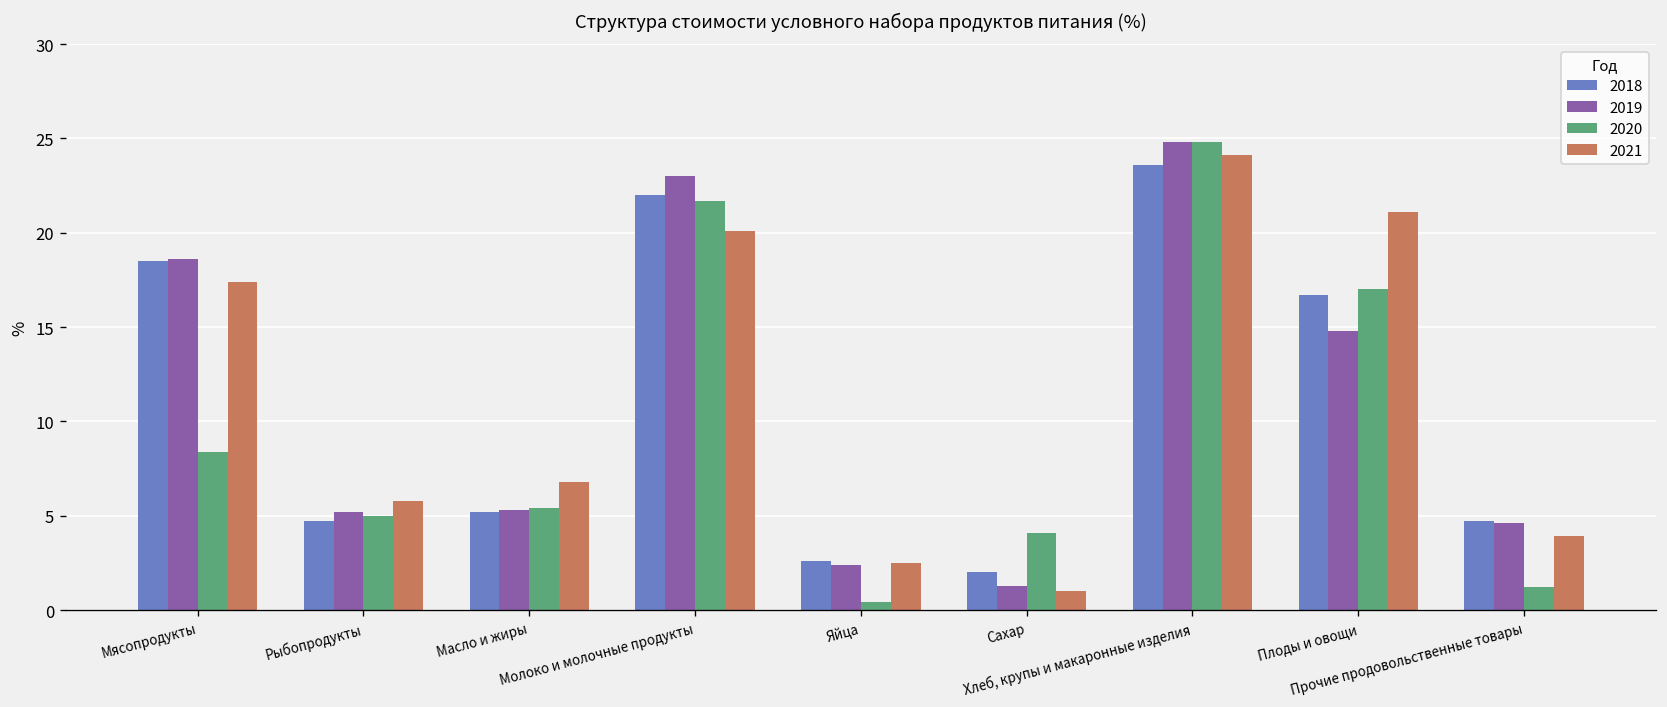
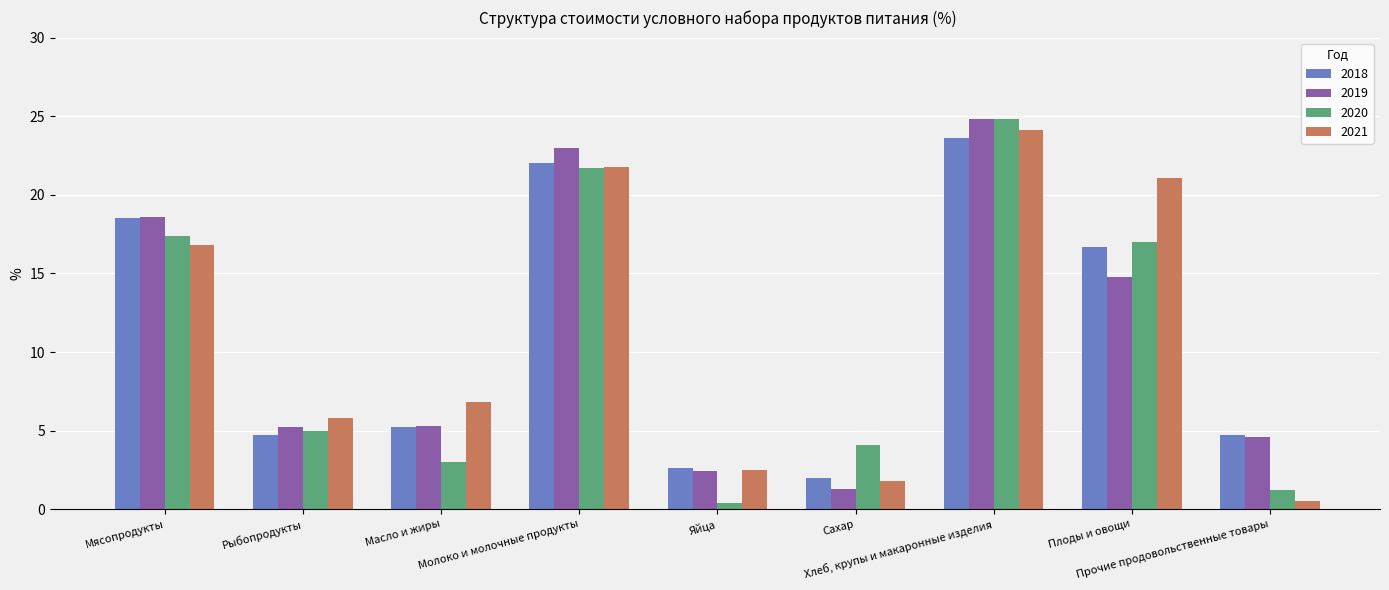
  {
    "2020": {
-     "Мясопродукты": 8.4,
+     "Мясопродукты": 17.4,
      "Рыбопродукты": 5.0,
-     "Масло и жиры": 5.4,
+     "Масло и жиры": 3.0,
      "Молоко и молочные продукты": 21.7,
      "Яйца": 0.4,
      "Сахар": 4.1,
      "Хлеб, крупы и макаронные изделия": 24.8,
      "Плоды и овощи": 17.0,
      "Прочие продовольственные товары": 1.2
    },
    "2021": {
-     "Мясопродукты": 17.4,
+     "Мясопродукты": 16.8,
      "Рыбопродукты": 5.8,
      "Масло и жиры": 6.8,
-     "Молоко и молочные продукты": 20.1,
+     "Молоко и молочные продукты": 21.8,
      "Яйца": 2.5,
-     "Сахар": 1.0,
+     "Сахар": 1.8,
      "Хлеб, крупы и макаронные изделия": 24.1,
      "Плоды и овощи": 21.1,
-     "Прочие продовольственные товары": 3.9
+     "Прочие продовольственные товары": 0.5
    }
  }
